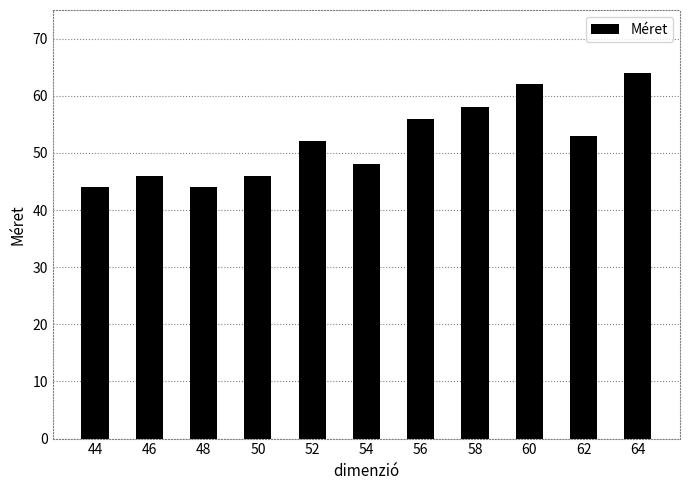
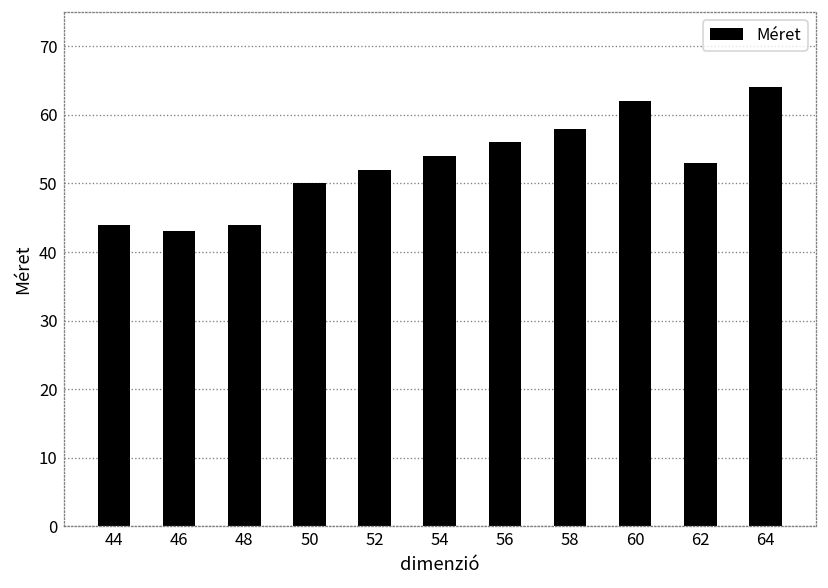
  {
    "44": 44,
-   "46": 46,
+   "46": 43,
    "48": 44,
-   "50": 46,
+   "50": 50,
    "52": 52,
-   "54": 48,
+   "54": 54,
    "56": 56,
    "58": 58,
    "60": 62,
    "62": 53,
    "64": 64
  }
